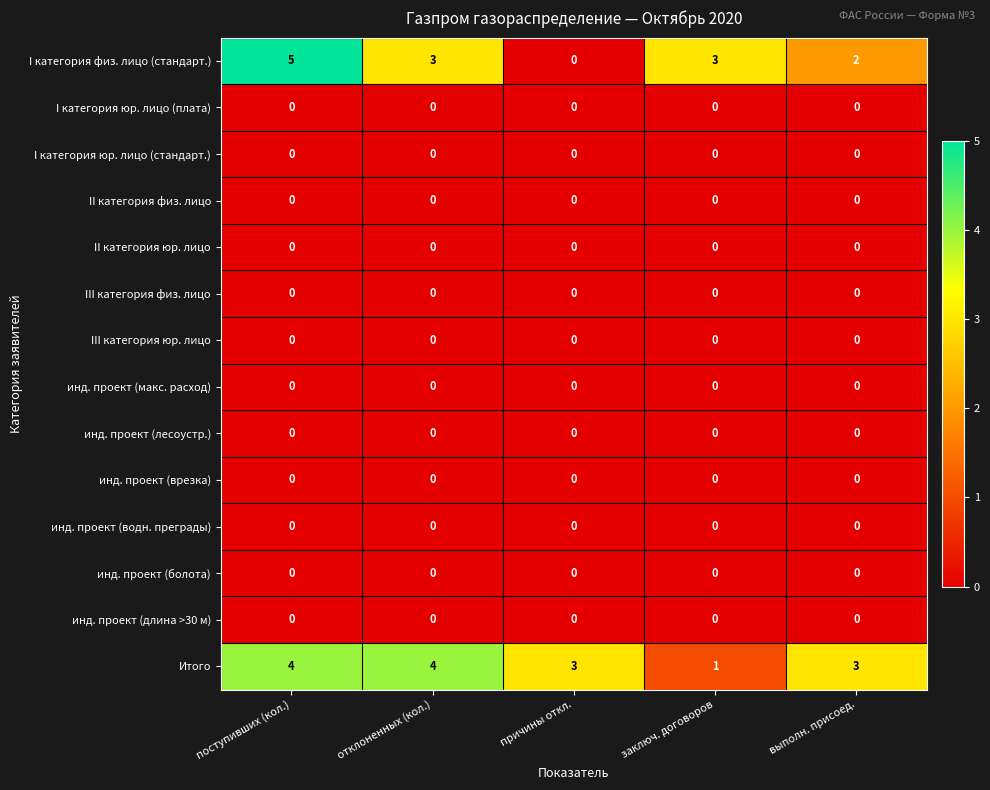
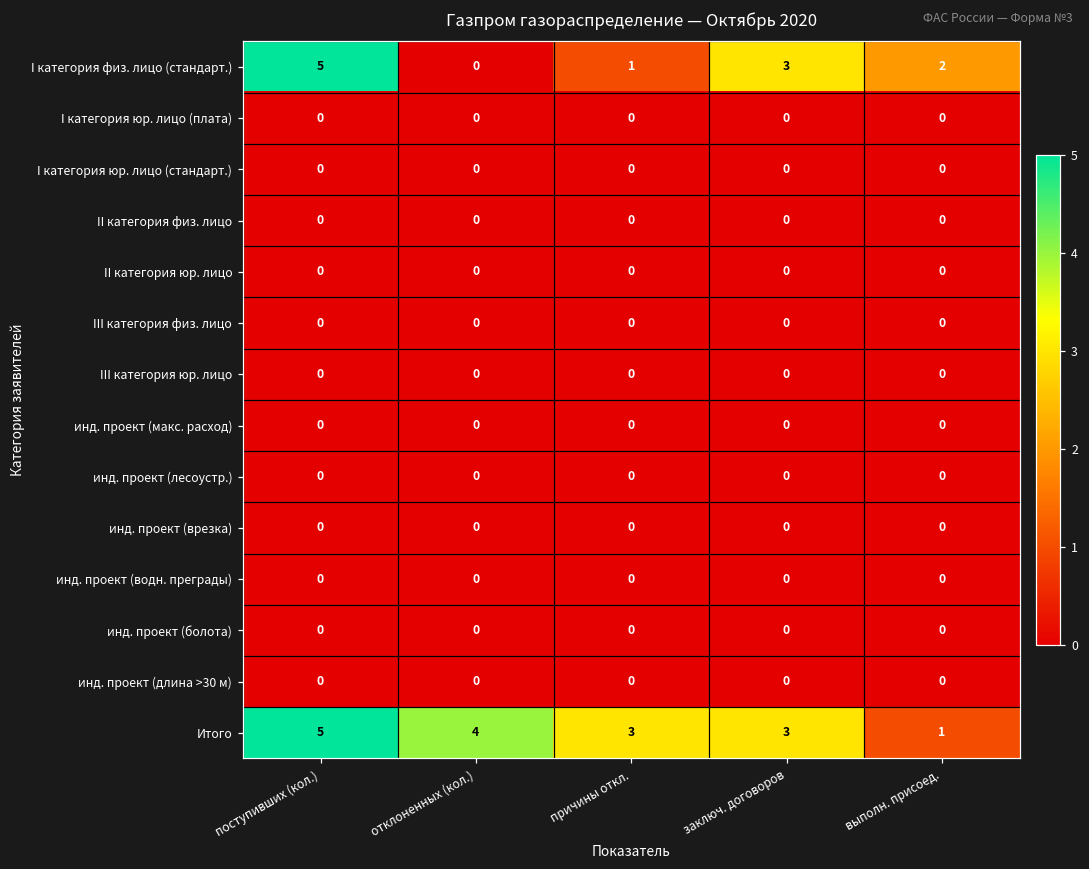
  {
    "I категория физ. лицо (стандарт.)": {
      "поступивших (кол.)": 5,
-     "отклоненных (кол.)": 3,
-     "причины откл.": 0,
+     "отклоненных (кол.)": 0,
+     "причины откл.": 1,
      "заключ. договоров": 3,
      "выполн. присоед.": 2
    },
    "I категория юр. лицо (плата)": {
      "поступивших (кол.)": 0,
      "отклоненных (кол.)": 0,
      "причины откл.": 0,
      "заключ. договоров": 0,
      "выполн. присоед.": 0
    },
    "I категория юр. лицо (стандарт.)": {
      "поступивших (кол.)": 0,
      "отклоненных (кол.)": 0,
      "причины откл.": 0,
      "заключ. договоров": 0,
      "выполн. присоед.": 0
    },
    "II категория физ. лицо": {
      "поступивших (кол.)": 0,
      "отклоненных (кол.)": 0,
      "причины откл.": 0,
      "заключ. договоров": 0,
      "выполн. присоед.": 0
    },
    "II категория юр. лицо": {
      "поступивших (кол.)": 0,
      "отклоненных (кол.)": 0,
      "причины откл.": 0,
      "заключ. договоров": 0,
      "выполн. присоед.": 0
    },
    "III категория физ. лицо": {
      "поступивших (кол.)": 0,
      "отклоненных (кол.)": 0,
      "причины откл.": 0,
      "заключ. договоров": 0,
      "выполн. присоед.": 0
    },
    "III категория юр. лицо": {
      "поступивших (кол.)": 0,
      "отклоненных (кол.)": 0,
      "причины откл.": 0,
      "заключ. договоров": 0,
      "выполн. присоед.": 0
    },
    "инд. проект (макс. расход)": {
      "поступивших (кол.)": 0,
      "отклоненных (кол.)": 0,
      "причины откл.": 0,
      "заключ. договоров": 0,
      "выполн. присоед.": 0
    },
    "инд. проект (лесоустр.)": {
      "поступивших (кол.)": 0,
      "отклоненных (кол.)": 0,
      "причины откл.": 0,
      "заключ. договоров": 0,
      "выполн. присоед.": 0
    },
    "инд. проект (врезка)": {
      "поступивших (кол.)": 0,
      "отклоненных (кол.)": 0,
      "причины откл.": 0,
      "заключ. договоров": 0,
      "выполн. присоед.": 0
    },
    "инд. проект (водн. преграды)": {
      "поступивших (кол.)": 0,
      "отклоненных (кол.)": 0,
      "причины откл.": 0,
      "заключ. договоров": 0,
      "выполн. присоед.": 0
    },
    "инд. проект (болота)": {
      "поступивших (кол.)": 0,
      "отклоненных (кол.)": 0,
      "причины откл.": 0,
      "заключ. договоров": 0,
      "выполн. присоед.": 0
    },
    "инд. проект (длина >30 м)": {
      "поступивших (кол.)": 0,
      "отклоненных (кол.)": 0,
      "причины откл.": 0,
      "заключ. договоров": 0,
      "выполн. присоед.": 0
    },
    "Итого": {
-     "поступивших (кол.)": 4,
+     "поступивших (кол.)": 5,
      "отклоненных (кол.)": 4,
      "причины откл.": 3,
-     "заключ. договоров": 1,
-     "выполн. присоед.": 3
+     "заключ. договоров": 3,
+     "выполн. присоед.": 1
    }
  }
